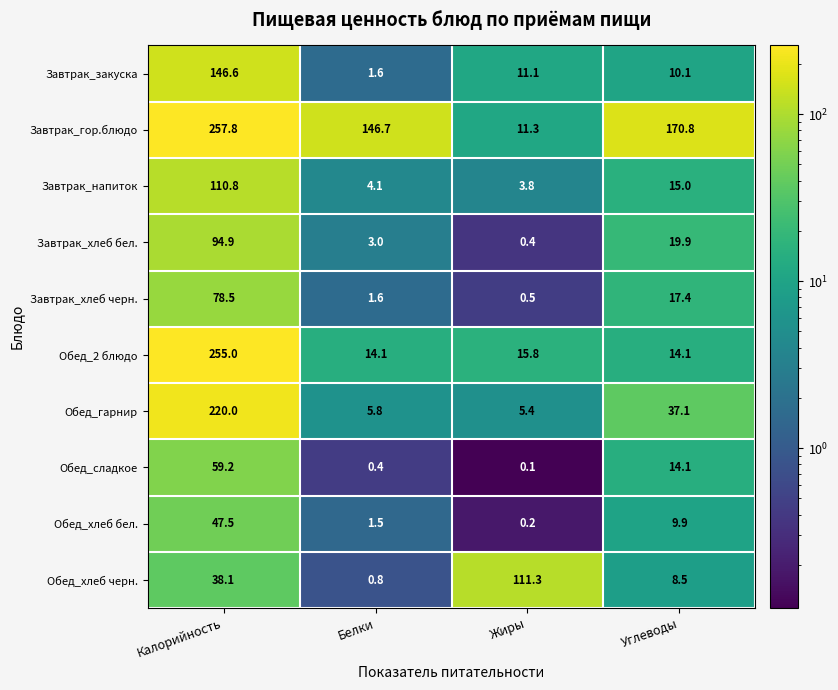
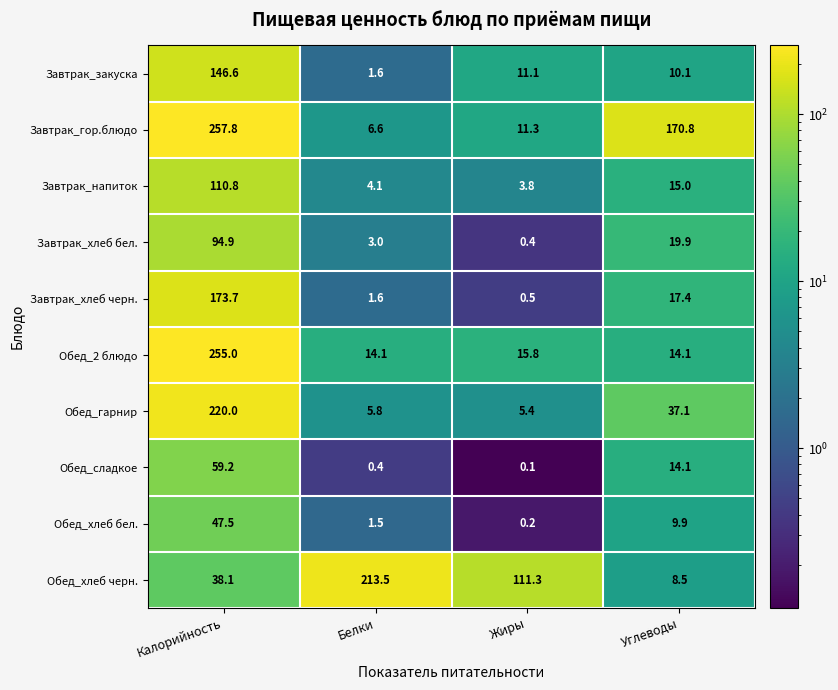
  {
    "Завтрак_закуска": {
      "Калорийность": 146.6,
      "Белки": 1.6,
      "Жиры": 11.1,
      "Углеводы": 10.1
    },
    "Завтрак_гор.блюдо": {
      "Калорийность": 257.8,
-     "Белки": 146.7,
+     "Белки": 6.6,
      "Жиры": 11.3,
      "Углеводы": 170.8
    },
    "Завтрак_напиток": {
      "Калорийность": 110.8,
      "Белки": 4.1,
      "Жиры": 3.8,
      "Углеводы": 15.0
    },
    "Завтрак_хлеб бел.": {
      "Калорийность": 94.9,
      "Белки": 3.0,
      "Жиры": 0.4,
      "Углеводы": 19.9
    },
    "Завтрак_хлеб черн.": {
-     "Калорийность": 78.5,
+     "Калорийность": 173.7,
      "Белки": 1.6,
      "Жиры": 0.5,
      "Углеводы": 17.4
    },
    "Обед_2 блюдо": {
      "Калорийность": 255.0,
      "Белки": 14.1,
      "Жиры": 15.8,
      "Углеводы": 14.1
    },
    "Обед_гарнир": {
      "Калорийность": 220.0,
      "Белки": 5.8,
      "Жиры": 5.4,
      "Углеводы": 37.1
    },
    "Обед_сладкое": {
      "Калорийность": 59.2,
      "Белки": 0.4,
      "Жиры": 0.1,
      "Углеводы": 14.1
    },
    "Обед_хлеб бел.": {
      "Калорийность": 47.5,
      "Белки": 1.5,
      "Жиры": 0.2,
      "Углеводы": 9.9
    },
    "Обед_хлеб черн.": {
      "Калорийность": 38.1,
-     "Белки": 0.8,
+     "Белки": 213.5,
      "Жиры": 111.3,
      "Углеводы": 8.5
    }
  }
